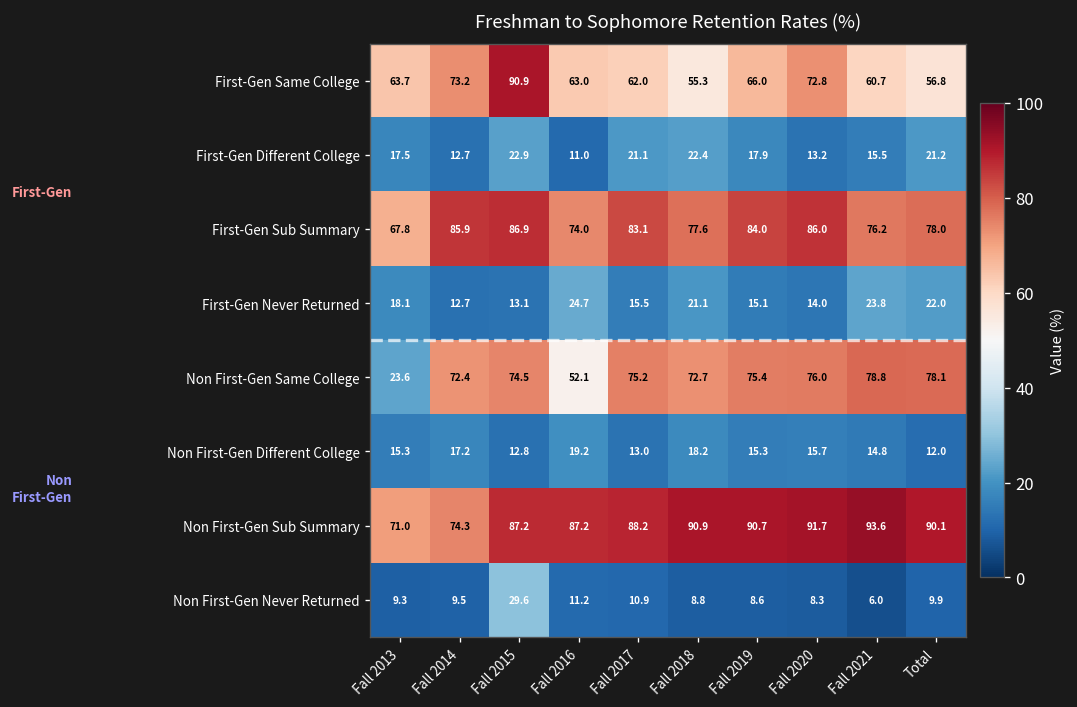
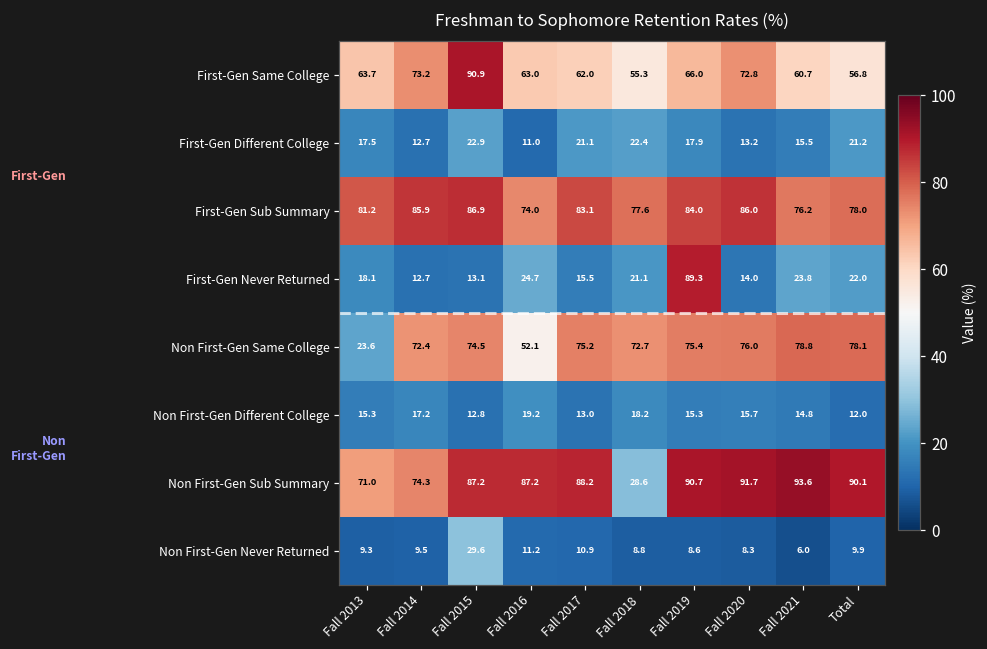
  {
    "First-Gen Same College": {
      "Fall 2013": 63.7,
      "Fall 2014": 73.2,
      "Fall 2015": 90.9,
      "Fall 2016": 63.0,
      "Fall 2017": 62.0,
      "Fall 2018": 55.3,
      "Fall 2019": 66.0,
      "Fall 2020": 72.8,
      "Fall 2021": 60.7,
      "Total": 56.8
    },
    "First-Gen Different College": {
      "Fall 2013": 17.5,
      "Fall 2014": 12.7,
      "Fall 2015": 22.9,
      "Fall 2016": 11.0,
      "Fall 2017": 21.1,
      "Fall 2018": 22.4,
      "Fall 2019": 17.9,
      "Fall 2020": 13.2,
      "Fall 2021": 15.5,
      "Total": 21.2
    },
    "First-Gen Sub Summary": {
-     "Fall 2013": 67.8,
+     "Fall 2013": 81.2,
      "Fall 2014": 85.9,
      "Fall 2015": 86.9,
      "Fall 2016": 74.0,
      "Fall 2017": 83.1,
      "Fall 2018": 77.6,
      "Fall 2019": 84.0,
      "Fall 2020": 86.0,
      "Fall 2021": 76.2,
      "Total": 78.0
    },
    "First-Gen Never Returned": {
      "Fall 2013": 18.1,
      "Fall 2014": 12.7,
      "Fall 2015": 13.1,
      "Fall 2016": 24.7,
      "Fall 2017": 15.5,
      "Fall 2018": 21.1,
-     "Fall 2019": 15.1,
+     "Fall 2019": 89.3,
      "Fall 2020": 14.0,
      "Fall 2021": 23.8,
      "Total": 22.0
    },
    "Non First-Gen Same College": {
      "Fall 2013": 23.6,
      "Fall 2014": 72.4,
      "Fall 2015": 74.5,
      "Fall 2016": 52.1,
      "Fall 2017": 75.2,
      "Fall 2018": 72.7,
      "Fall 2019": 75.4,
      "Fall 2020": 76.0,
      "Fall 2021": 78.8,
      "Total": 78.1
    },
    "Non First-Gen Different College": {
      "Fall 2013": 15.3,
      "Fall 2014": 17.2,
      "Fall 2015": 12.8,
      "Fall 2016": 19.2,
      "Fall 2017": 13.0,
      "Fall 2018": 18.2,
      "Fall 2019": 15.3,
      "Fall 2020": 15.7,
      "Fall 2021": 14.8,
      "Total": 12.0
    },
    "Non First-Gen Sub Summary": {
      "Fall 2013": 71.0,
      "Fall 2014": 74.3,
      "Fall 2015": 87.2,
      "Fall 2016": 87.2,
      "Fall 2017": 88.2,
-     "Fall 2018": 90.9,
+     "Fall 2018": 28.6,
      "Fall 2019": 90.7,
      "Fall 2020": 91.7,
      "Fall 2021": 93.6,
      "Total": 90.1
    },
    "Non First-Gen Never Returned": {
      "Fall 2013": 9.3,
      "Fall 2014": 9.5,
      "Fall 2015": 29.6,
      "Fall 2016": 11.2,
      "Fall 2017": 10.9,
      "Fall 2018": 8.8,
      "Fall 2019": 8.6,
      "Fall 2020": 8.3,
      "Fall 2021": 6.0,
      "Total": 9.9
    }
  }
